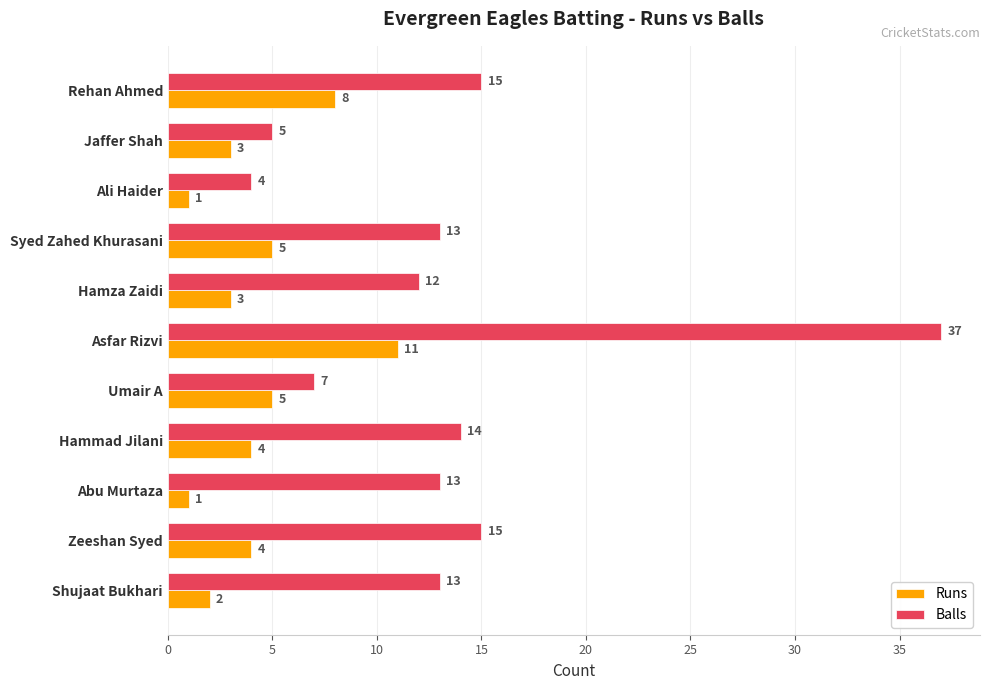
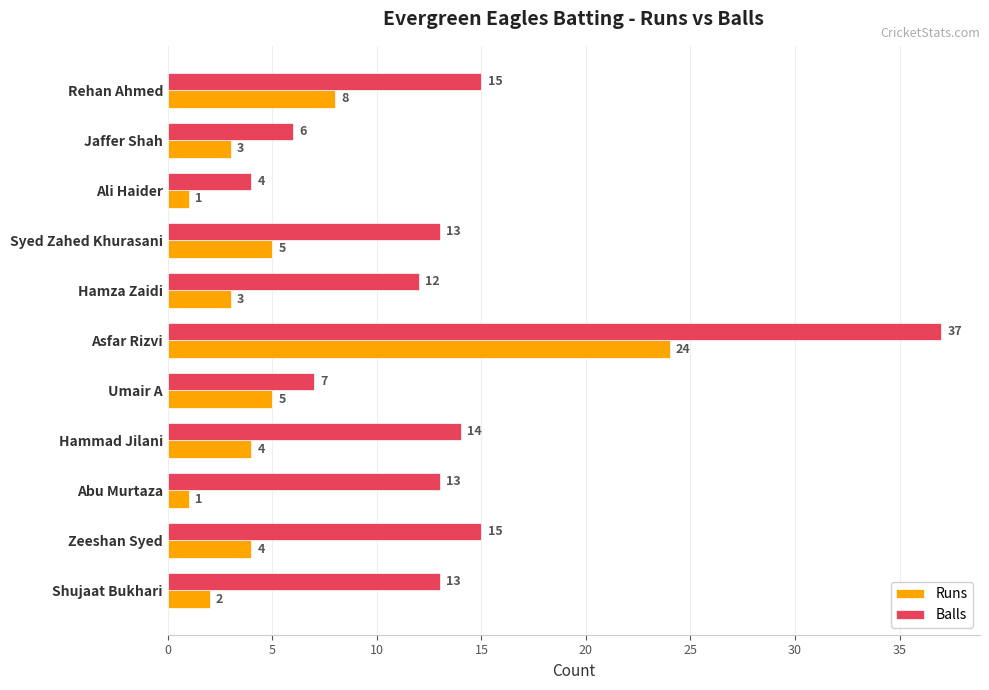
  {
    "Runs": {
      "Rehan Ahmed": 8,
      "Jaffer Shah": 3,
      "Ali Haider": 1,
      "Syed Zahed Khurasani": 5,
      "Hamza Zaidi": 3,
-     "Asfar Rizvi": 11,
+     "Asfar Rizvi": 24,
      "Umair A": 5,
      "Hammad Jilani": 4,
      "Abu Murtaza": 1,
      "Zeeshan Syed": 4,
      "Shujaat Bukhari": 2
    },
    "Balls": {
      "Rehan Ahmed": 15,
-     "Jaffer Shah": 5,
+     "Jaffer Shah": 6,
      "Ali Haider": 4,
      "Syed Zahed Khurasani": 13,
      "Hamza Zaidi": 12,
      "Asfar Rizvi": 37,
      "Umair A": 7,
      "Hammad Jilani": 14,
      "Abu Murtaza": 13,
      "Zeeshan Syed": 15,
      "Shujaat Bukhari": 13
    }
  }
